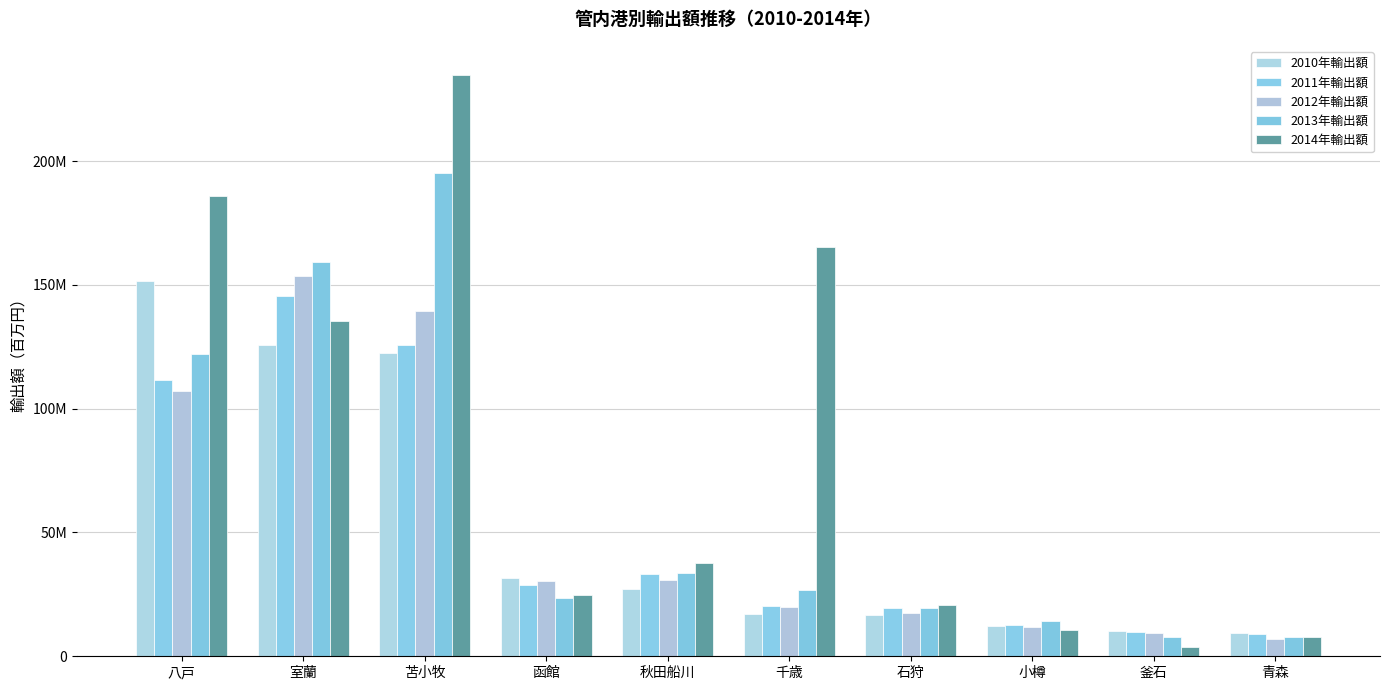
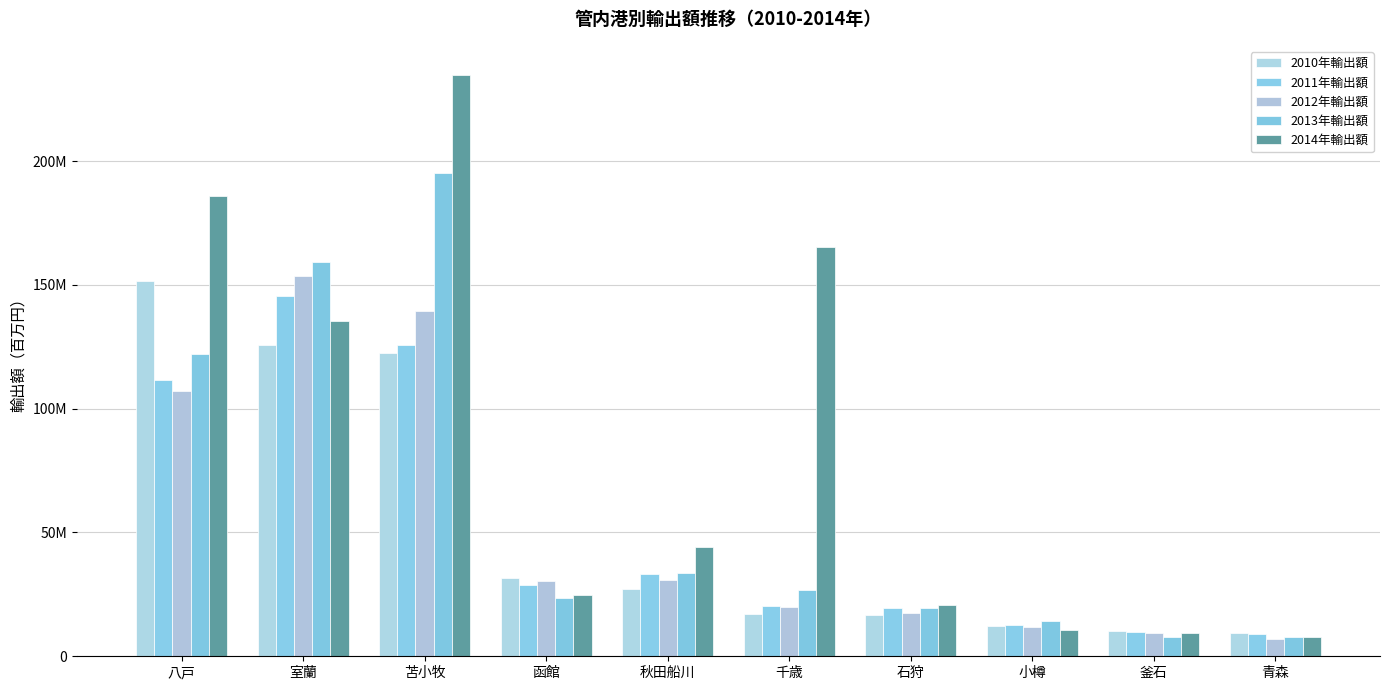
  {
    "2014年輸出額": {
      "八戸": 186000000,
      "室蘭": 135000000,
      "苫小牧": 235000000,
      "函館": 25000000,
-     "秋田船川": 38000000,
+     "秋田船川": 44000000,
      "千歳": 165000000,
      "石狩": 21000000,
      "小樽": 11000000,
-     "釜石": 4000000,
+     "釜石": 10000000,
      "青森": 8000000
    }
  }
